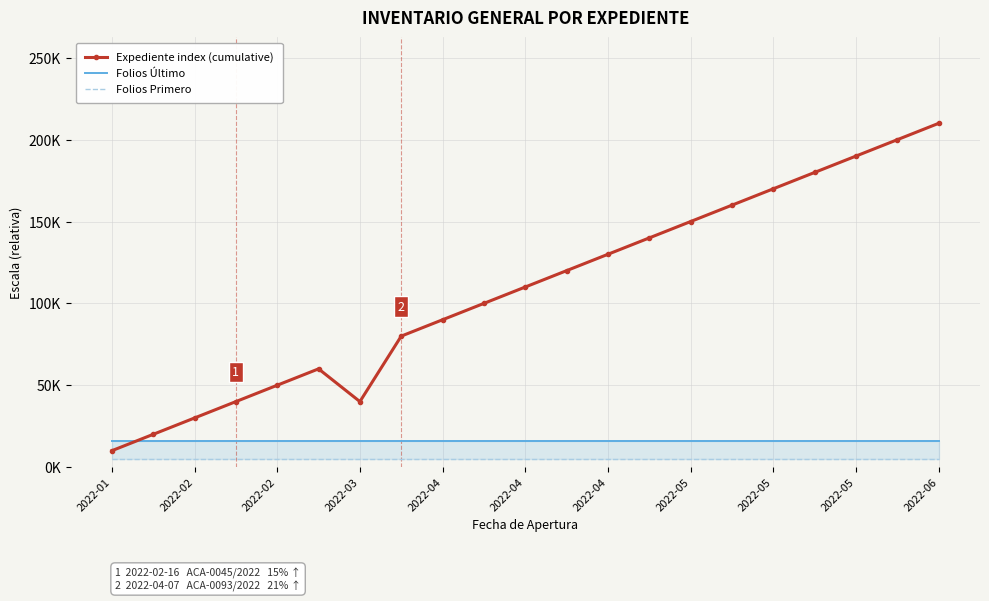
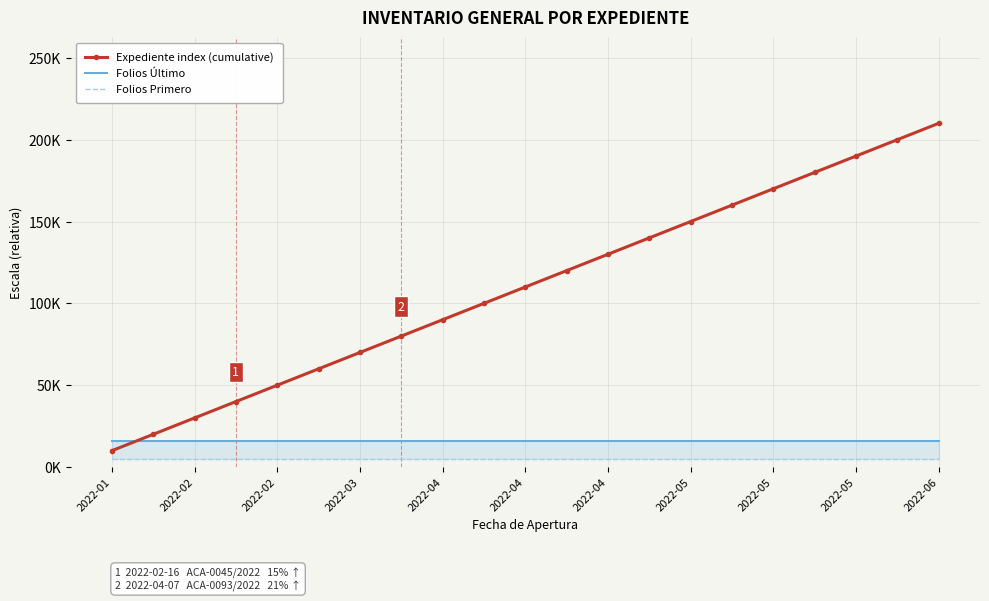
  {
    "Expediente index (cumulative)": {
      "2022-01": 10000,
-     "2022-03": 40000,
+     "2022-03": 70000,
      "2022-06": 210000
    },
    "Folios Último": {
      "2022-01": 16000,
      "2022-03": 16000,
      "2022-06": 16000
    },
    "Folios Primero": {
      "2022-01": 5000,
      "2022-03": 5000,
      "2022-06": 5000
    }
  }
